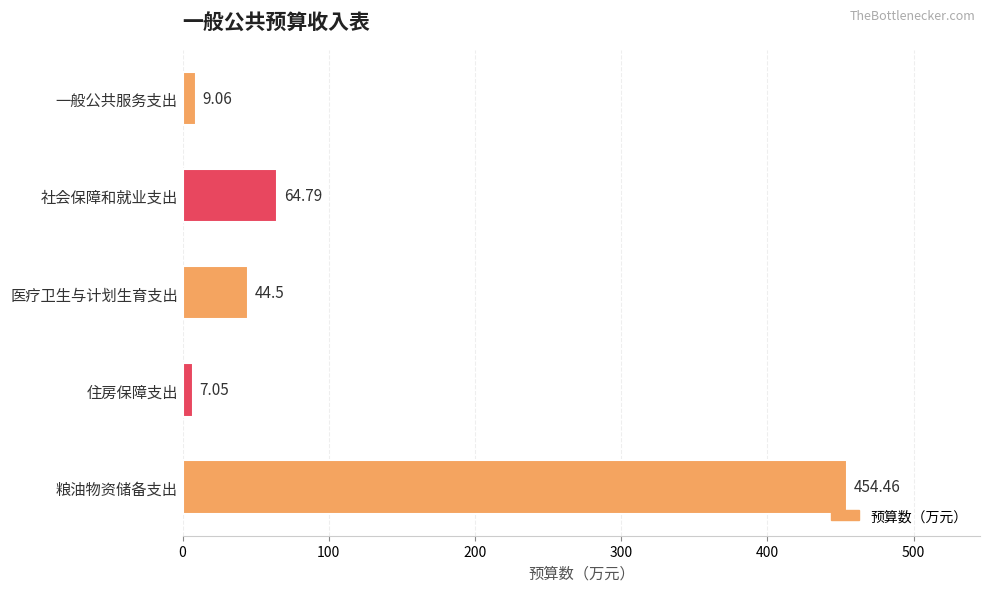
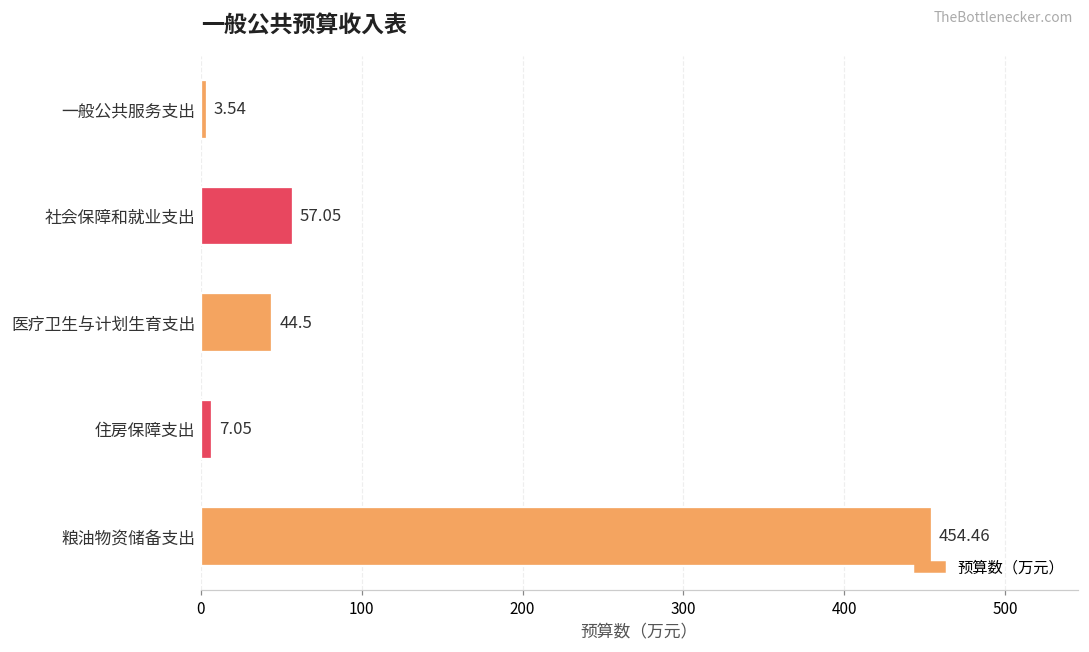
  {
-   "一般公共服务支出": 9.06,
-   "社会保障和就业支出": 64.79,
+   "一般公共服务支出": 3.54,
+   "社会保障和就业支出": 57.05,
    "医疗卫生与计划生育支出": 44.5,
    "住房保障支出": 7.05,
    "粮油物资储备支出": 454.46
  }
